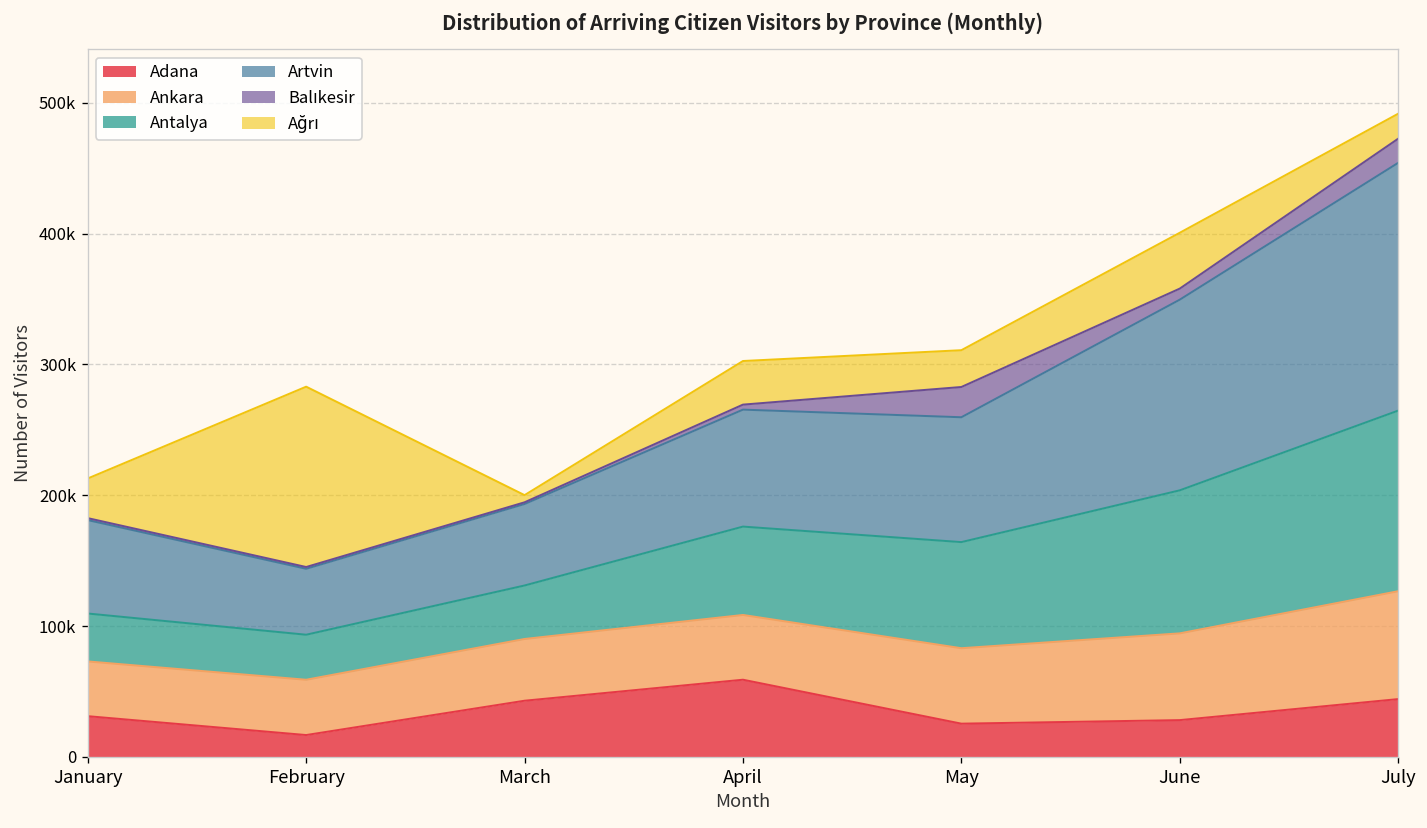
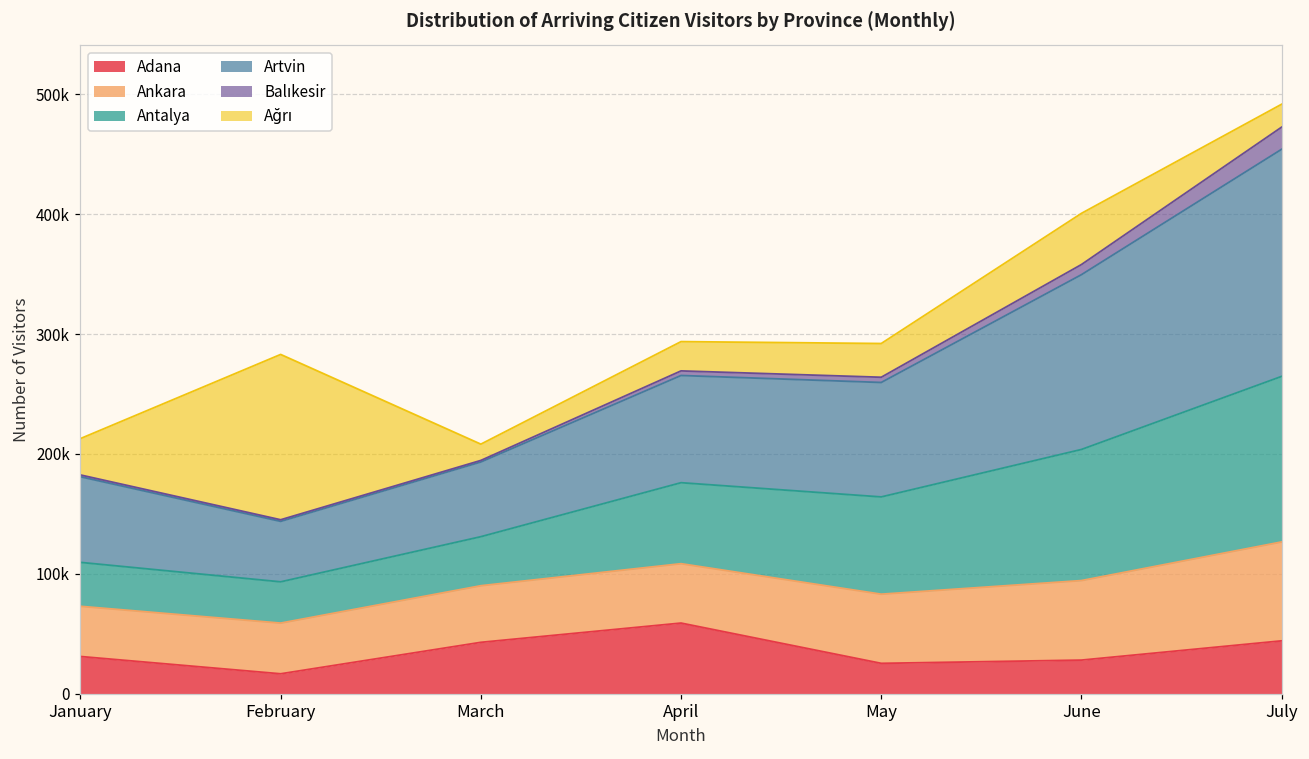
  {
    "Adana": {
      "January": 31000,
      "February": 17000,
      "March": 43000,
      "April": 59000,
      "May": 25000,
      "June": 28000,
      "July": 44000
    },
    "Ankara": {
      "January": 42000,
      "February": 42000,
      "March": 47000,
      "April": 50000,
      "May": 58000,
      "June": 66000,
      "July": 82000
    },
    "Balıkesir": {
      "April": 4000,
-     "May": 23000,
+     "May": 4000,
      "June": 8000,
      "July": 18000
    },
    "Ağrı": {
      "January": 30000,
      "February": 138000,
-     "March": 5000,
-     "April": 33000,
+     "March": 14000,
+     "April": 24000,
      "May": 28000,
      "June": 43000,
      "July": 19000
    }
  }
